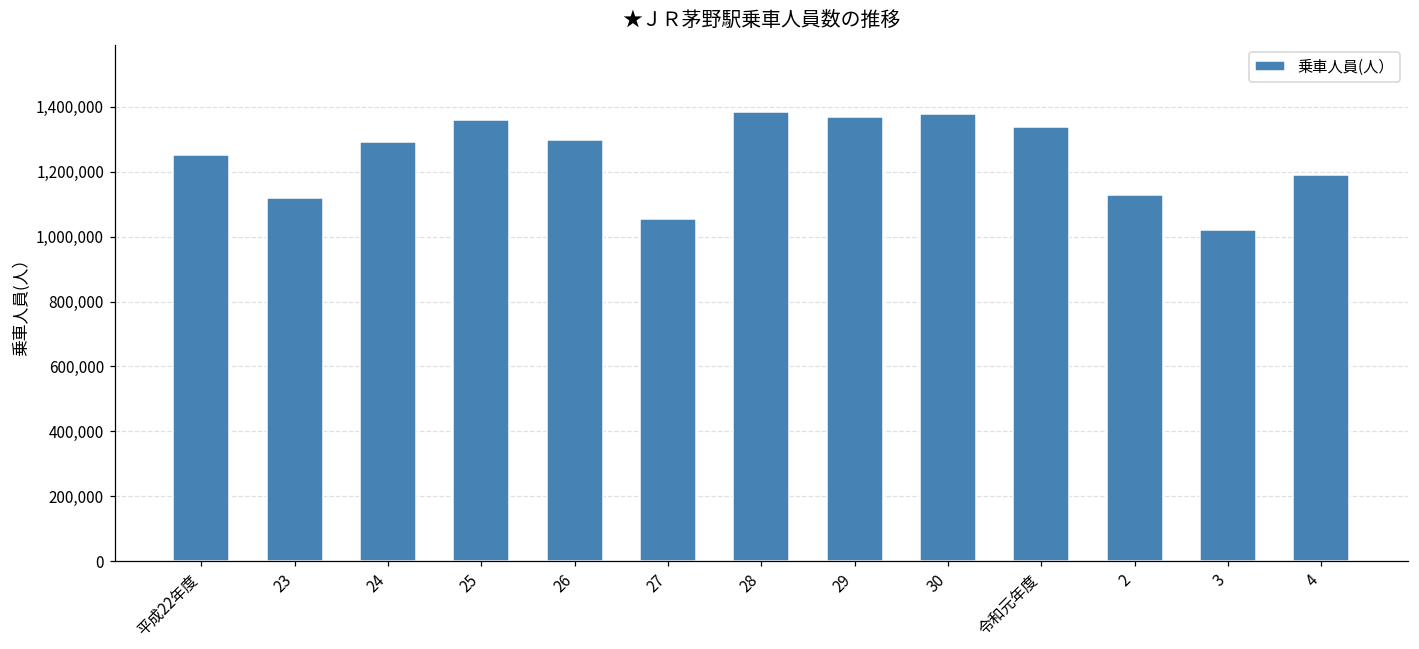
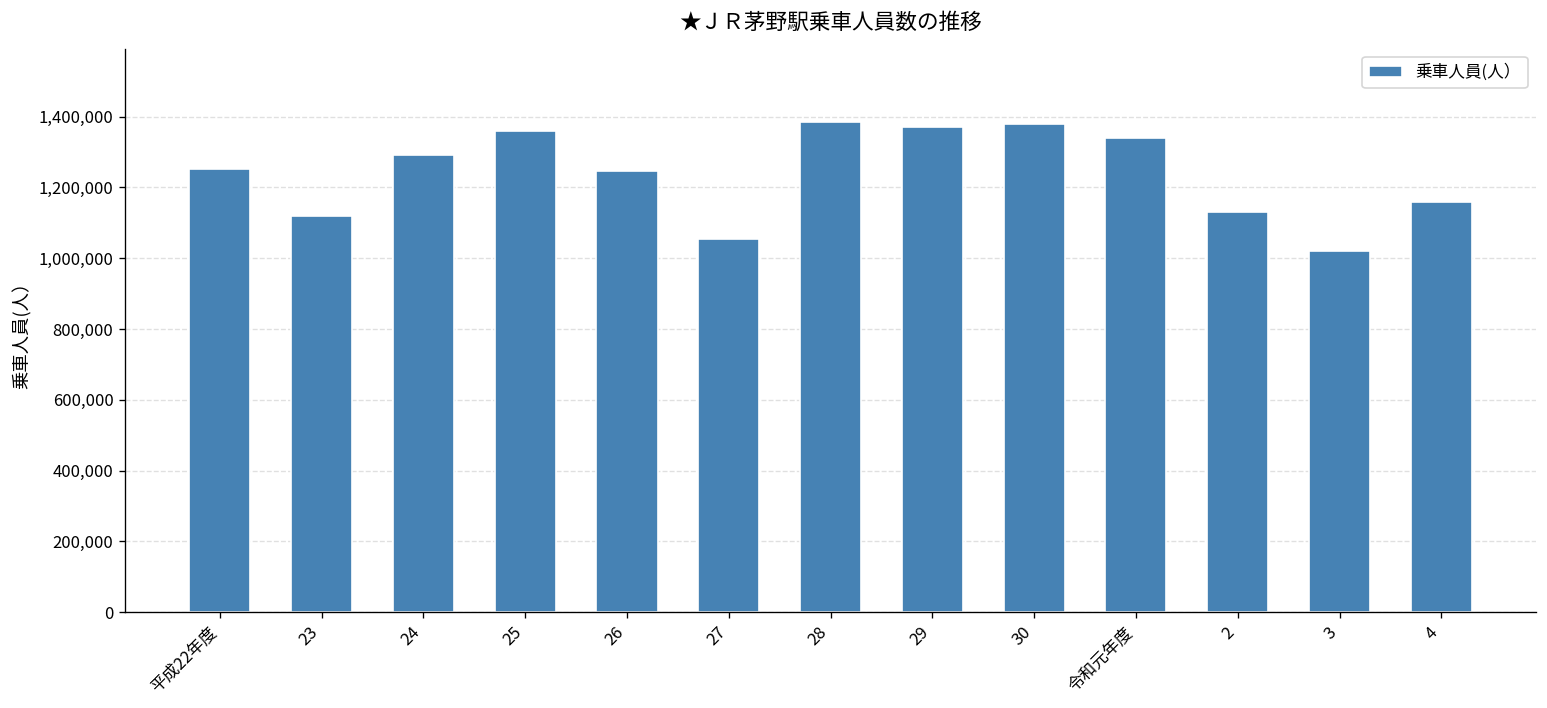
  {
    "平成22年度": "1,250,000",
    "23": "1,120,000",
    "24": "1,290,000",
    "25": "1,360,000",
-   "26": "1,300,000",
+   "26": "1,250,000",
    "27": "1,050,000",
    "28": "1,380,000",
    "29": "1,370,000",
    "30": "1,380,000",
    "令和元年度": "1,340,000",
    "2": "1,130,000",
    "3": "1,020,000",
-   "4": "1,190,000"
+   "4": "1,160,000"
  }
